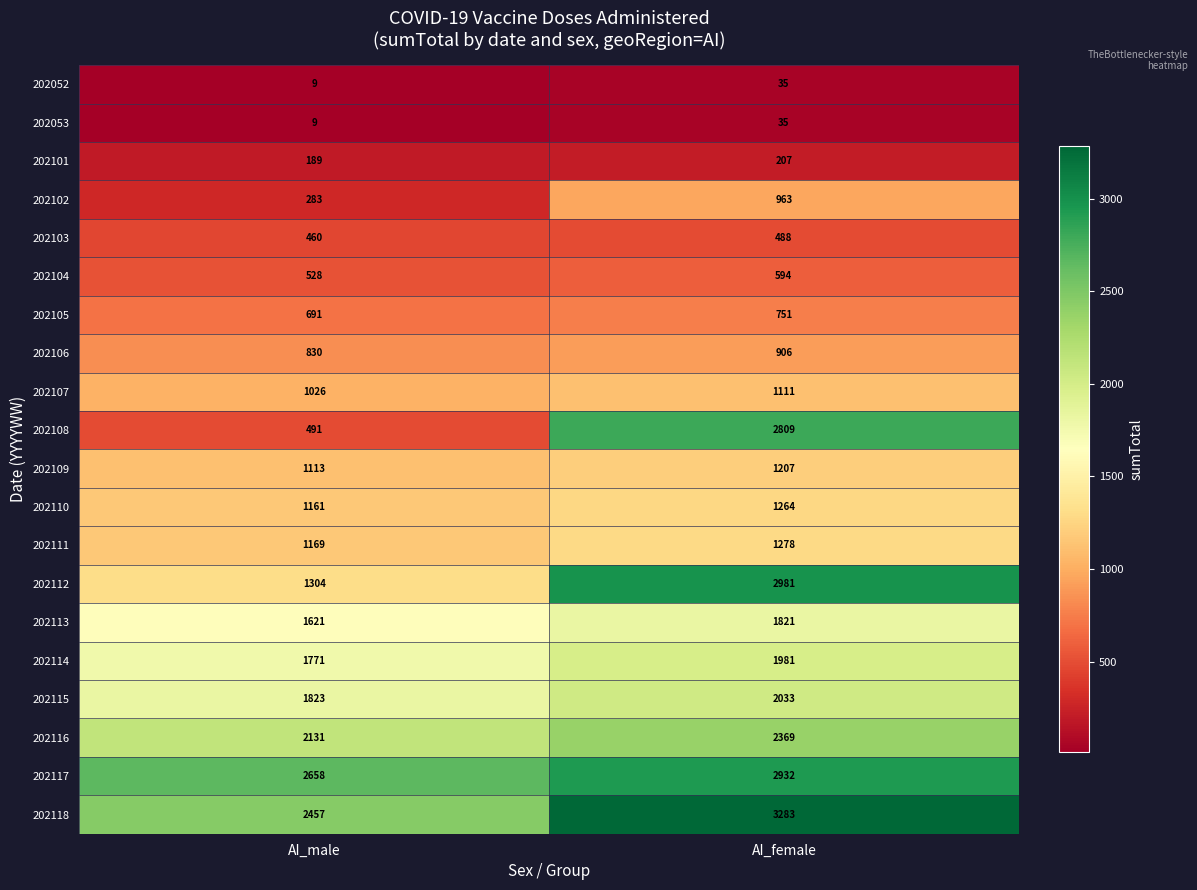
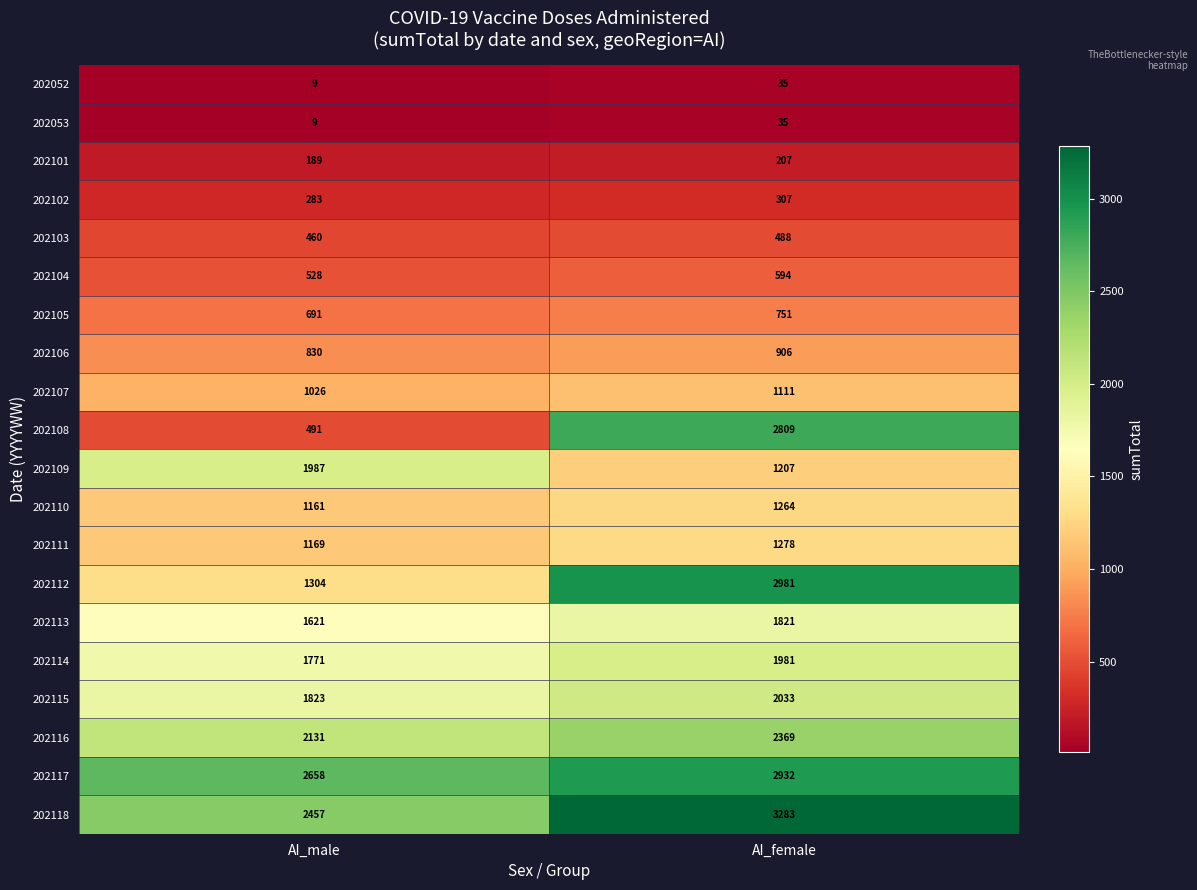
  {
    "202052": {
      "AI_male": 9,
      "AI_female": 35
    },
    "202053": {
      "AI_male": 9,
      "AI_female": 35
    },
    "202101": {
      "AI_male": 189,
      "AI_female": 207
    },
    "202102": {
      "AI_male": 283,
-     "AI_female": 963
+     "AI_female": 307
    },
    "202103": {
      "AI_male": 460,
      "AI_female": 488
    },
    "202104": {
      "AI_male": 528,
      "AI_female": 594
    },
    "202105": {
      "AI_male": 691,
      "AI_female": 751
    },
    "202106": {
      "AI_male": 830,
      "AI_female": 906
    },
    "202107": {
      "AI_male": 1026,
      "AI_female": 1111
    },
    "202108": {
      "AI_male": 491,
      "AI_female": 2809
    },
    "202109": {
-     "AI_male": 1113,
+     "AI_male": 1987,
      "AI_female": 1207
    },
    "202110": {
      "AI_male": 1161,
      "AI_female": 1264
    },
    "202111": {
      "AI_male": 1169,
      "AI_female": 1278
    },
    "202112": {
      "AI_male": 1304,
      "AI_female": 2981
    },
    "202113": {
      "AI_male": 1621,
      "AI_female": 1821
    },
    "202114": {
      "AI_male": 1771,
      "AI_female": 1981
    },
    "202115": {
      "AI_male": 1823,
      "AI_female": 2033
    },
    "202116": {
      "AI_male": 2131,
      "AI_female": 2369
    },
    "202117": {
      "AI_male": 2658,
      "AI_female": 2932
    },
    "202118": {
      "AI_male": 2457,
      "AI_female": 3283
    }
  }
